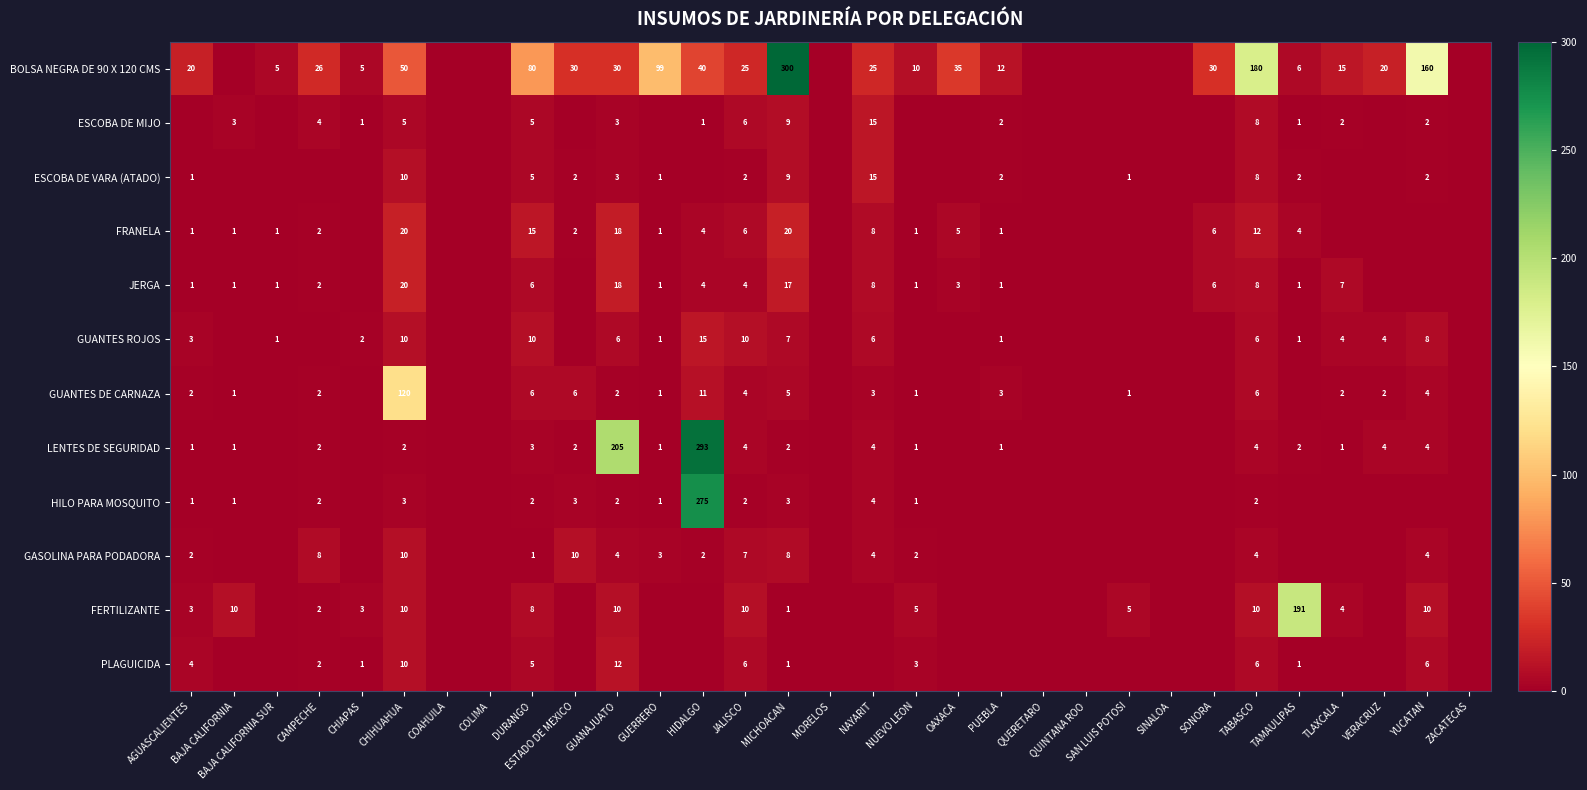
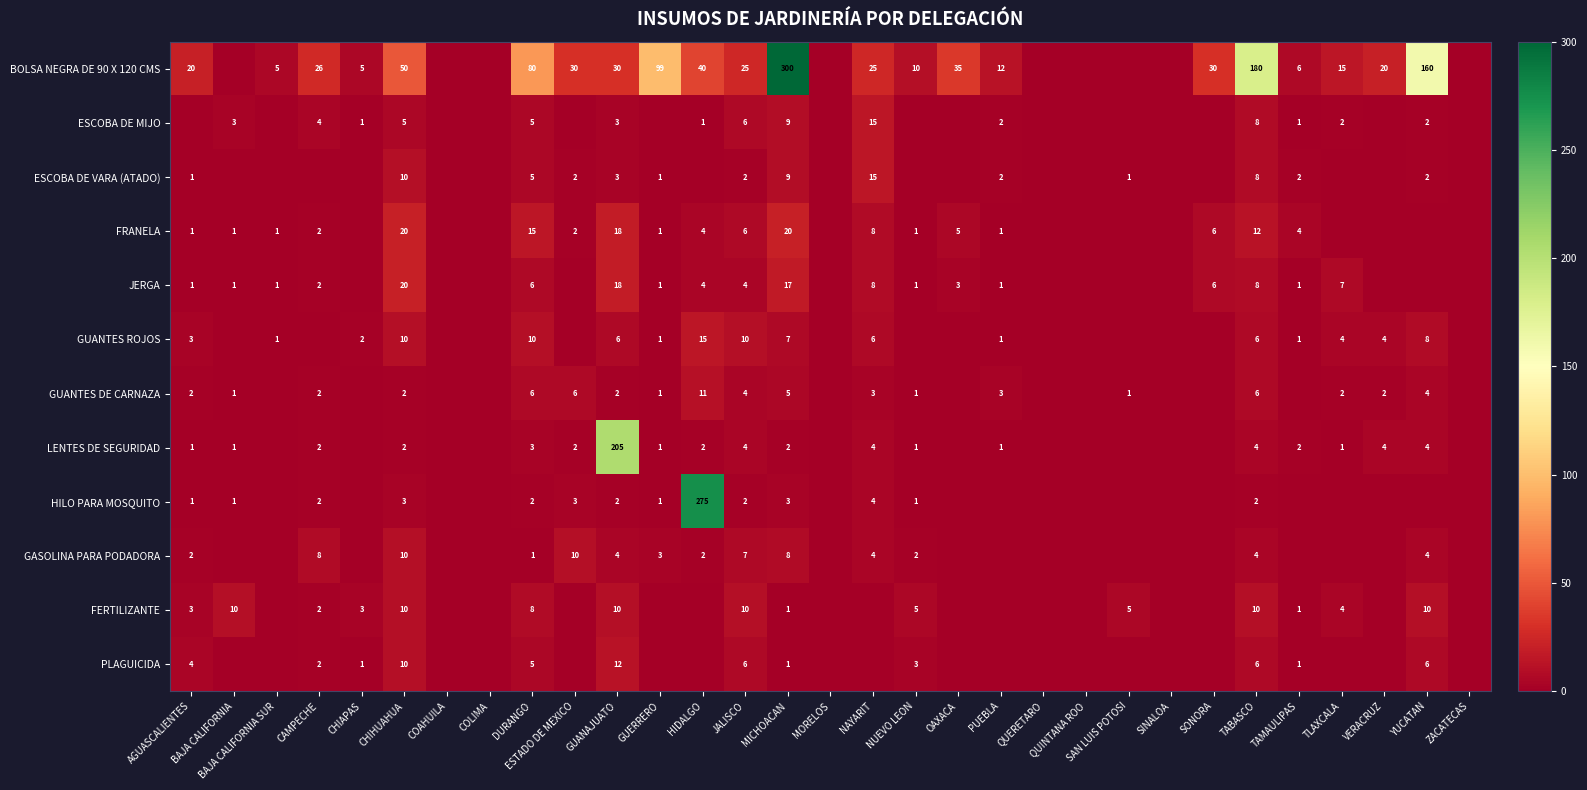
  {
    "BOLSA NEGRA DE 90 X 120 CMS": {
      "AGUASCALIENTES": 20,
      "BAJA CALIFORNIA SUR": 5,
      "CAMPECHE": 26,
      "CHIAPAS": 5,
      "CHIHUAHUA": 50,
      "DURANGO": 80,
      "ESTADO DE MEXICO": 30,
      "GUANAJUATO": 30,
      "GUERRERO": 99,
      "HIDALGO": 40,
      "JALISCO": 25,
      "MICHOACAN": 300,
      "NAYARIT": 25,
      "NUEVO LEON": 10,
      "OAXACA": 35,
      "PUEBLA": 12,
      "SONORA": 30,
      "TABASCO": 180,
      "TAMAULIPAS": 6,
      "TLAXCALA": 15,
      "VERACRUZ": 20,
      "YUCATAN": 160
    },
    "ESCOBA DE MIJO": {
      "BAJA CALIFORNIA": 3,
      "CAMPECHE": 4,
      "CHIAPAS": 1,
      "CHIHUAHUA": 5,
      "DURANGO": 5,
      "GUANAJUATO": 3,
      "HIDALGO": 1,
      "JALISCO": 6,
      "MICHOACAN": 9,
      "NAYARIT": 15,
      "PUEBLA": 2,
      "TABASCO": 8,
      "TAMAULIPAS": 1,
      "TLAXCALA": 2,
      "YUCATAN": 2
    },
    "ESCOBA DE VARA (ATADO)": {
      "AGUASCALIENTES": 1,
      "CHIHUAHUA": 10,
      "DURANGO": 5,
      "ESTADO DE MEXICO": 2,
      "GUANAJUATO": 3,
      "GUERRERO": 1,
      "JALISCO": 2,
      "MICHOACAN": 9,
      "NAYARIT": 15,
      "PUEBLA": 2,
      "SAN LUIS POTOSI": 1,
      "TABASCO": 8,
      "TAMAULIPAS": 2,
      "YUCATAN": 2
    },
    "FRANELA": {
      "AGUASCALIENTES": 1,
      "BAJA CALIFORNIA": 1,
      "BAJA CALIFORNIA SUR": 1,
      "CAMPECHE": 2,
      "CHIHUAHUA": 20,
      "DURANGO": 15,
      "ESTADO DE MEXICO": 2,
      "GUANAJUATO": 18,
      "GUERRERO": 1,
      "HIDALGO": 4,
      "JALISCO": 6,
      "MICHOACAN": 20,
      "NAYARIT": 8,
      "NUEVO LEON": 1,
      "OAXACA": 5,
      "PUEBLA": 1,
      "SONORA": 6,
      "TABASCO": 12,
      "TAMAULIPAS": 4
    },
    "JERGA": {
      "AGUASCALIENTES": 1,
      "BAJA CALIFORNIA": 1,
      "BAJA CALIFORNIA SUR": 1,
      "CAMPECHE": 2,
      "CHIHUAHUA": 20,
      "DURANGO": 6,
      "GUANAJUATO": 18,
      "GUERRERO": 1,
      "HIDALGO": 4,
      "JALISCO": 4,
      "MICHOACAN": 17,
      "NAYARIT": 8,
      "NUEVO LEON": 1,
      "OAXACA": 3,
      "PUEBLA": 1,
      "SONORA": 6,
      "TABASCO": 8,
      "TAMAULIPAS": 1,
      "TLAXCALA": 7
    },
    "GUANTES ROJOS": {
      "AGUASCALIENTES": 3,
      "BAJA CALIFORNIA SUR": 1,
      "CHIAPAS": 2,
      "CHIHUAHUA": 10,
      "DURANGO": 10,
      "GUANAJUATO": 6,
      "GUERRERO": 1,
      "HIDALGO": 15,
      "JALISCO": 10,
      "MICHOACAN": 7,
      "NAYARIT": 6,
      "PUEBLA": 1,
      "TABASCO": 6,
      "TAMAULIPAS": 1,
      "TLAXCALA": 4,
      "VERACRUZ": 4,
      "YUCATAN": 8
    },
    "GUANTES DE CARNAZA": {
      "AGUASCALIENTES": 2,
      "BAJA CALIFORNIA": 1,
      "CAMPECHE": 2,
-     "CHIHUAHUA": 120,
+     "CHIHUAHUA": 2,
      "DURANGO": 6,
      "ESTADO DE MEXICO": 6,
      "GUANAJUATO": 2,
      "GUERRERO": 1,
      "HIDALGO": 11,
      "JALISCO": 4,
      "MICHOACAN": 5,
      "NAYARIT": 3,
      "NUEVO LEON": 1,
      "PUEBLA": 3,
      "SAN LUIS POTOSI": 1,
      "TABASCO": 6,
      "TLAXCALA": 2,
      "VERACRUZ": 2,
      "YUCATAN": 4
    },
    "LENTES DE SEGURIDAD": {
      "AGUASCALIENTES": 1,
      "BAJA CALIFORNIA": 1,
      "CAMPECHE": 2,
      "CHIHUAHUA": 2,
      "DURANGO": 3,
      "ESTADO DE MEXICO": 2,
      "GUANAJUATO": 205,
      "GUERRERO": 1,
-     "HIDALGO": 293,
+     "HIDALGO": 2,
      "JALISCO": 4,
      "MICHOACAN": 2,
      "NAYARIT": 4,
      "NUEVO LEON": 1,
      "PUEBLA": 1,
      "TABASCO": 4,
      "TAMAULIPAS": 2,
      "TLAXCALA": 1,
      "VERACRUZ": 4,
      "YUCATAN": 4
    },
    "HILO PARA MOSQUITO": {
      "AGUASCALIENTES": 1,
      "BAJA CALIFORNIA": 1,
      "CAMPECHE": 2,
      "CHIHUAHUA": 3,
      "DURANGO": 2,
      "ESTADO DE MEXICO": 3,
      "GUANAJUATO": 2,
      "GUERRERO": 1,
      "HIDALGO": 275,
      "JALISCO": 2,
      "MICHOACAN": 3,
      "NAYARIT": 4,
      "NUEVO LEON": 1,
      "TABASCO": 2
    },
    "GASOLINA PARA PODADORA": {
      "AGUASCALIENTES": 2,
      "CAMPECHE": 8,
      "CHIHUAHUA": 10,
      "DURANGO": 1,
      "ESTADO DE MEXICO": 10,
      "GUANAJUATO": 4,
      "GUERRERO": 3,
      "HIDALGO": 2,
      "JALISCO": 7,
      "MICHOACAN": 8,
      "NAYARIT": 4,
      "NUEVO LEON": 2,
      "TABASCO": 4,
      "YUCATAN": 4
    },
    "FERTILIZANTE": {
      "AGUASCALIENTES": 3,
      "BAJA CALIFORNIA": 10,
      "CAMPECHE": 2,
      "CHIAPAS": 3,
      "CHIHUAHUA": 10,
      "DURANGO": 8,
      "GUANAJUATO": 10,
      "JALISCO": 10,
      "MICHOACAN": 1,
      "NUEVO LEON": 5,
      "SAN LUIS POTOSI": 5,
      "TABASCO": 10,
-     "TAMAULIPAS": 191,
+     "TAMAULIPAS": 1,
      "TLAXCALA": 4,
      "YUCATAN": 10
    },
    "PLAGUICIDA": {
      "AGUASCALIENTES": 4,
      "CAMPECHE": 2,
      "CHIAPAS": 1,
      "CHIHUAHUA": 10,
      "DURANGO": 5,
      "GUANAJUATO": 12,
      "JALISCO": 6,
      "MICHOACAN": 1,
      "NUEVO LEON": 3,
      "TABASCO": 6,
      "TAMAULIPAS": 1,
      "YUCATAN": 6
    }
  }
